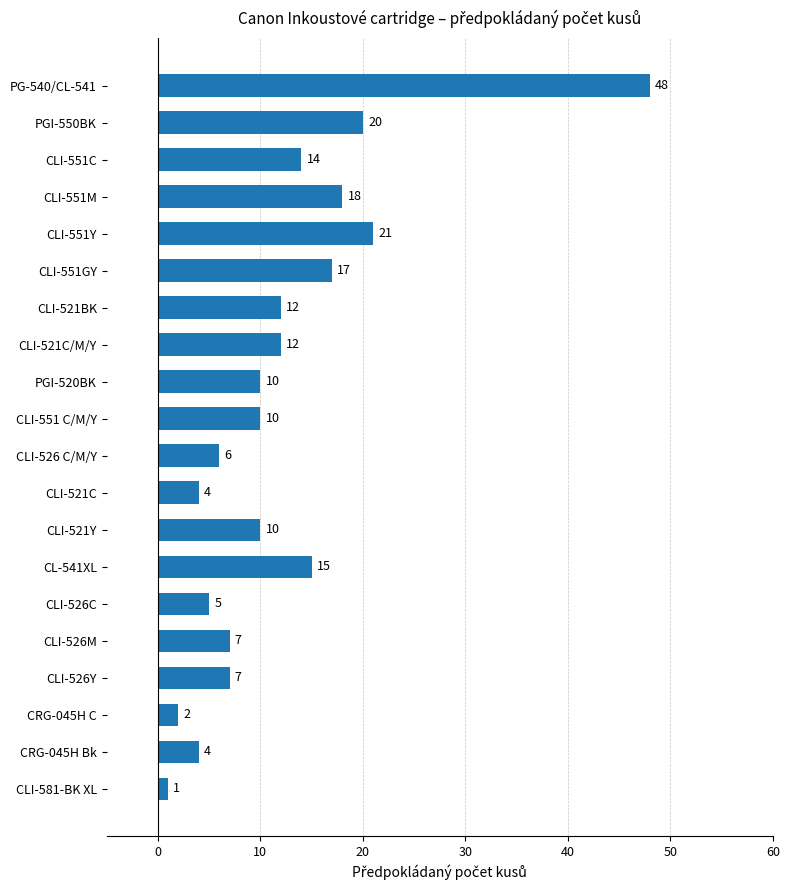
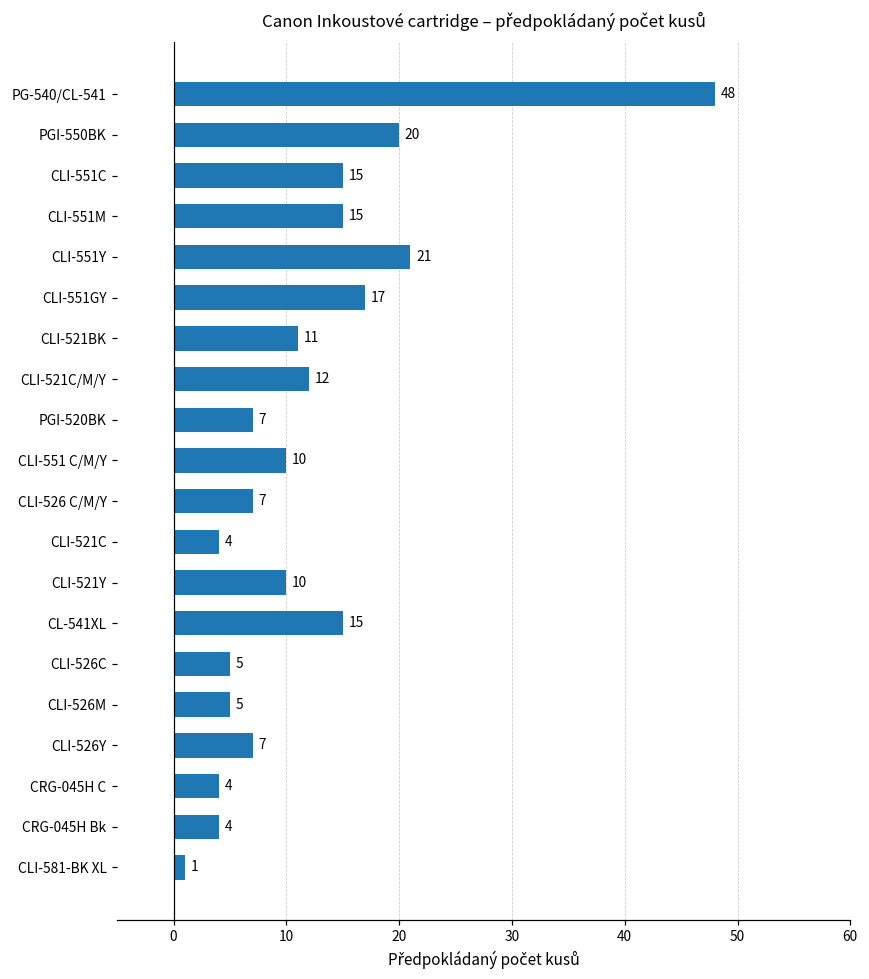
  {
    "PG-540/CL-541": 48,
    "PGI-550BK": 20,
-   "CLI-551C": 14,
-   "CLI-551M": 18,
+   "CLI-551C": 15,
+   "CLI-551M": 15,
    "CLI-551Y": 21,
    "CLI-551GY": 17,
-   "CLI-521BK": 12,
+   "CLI-521BK": 11,
    "CLI-521C/M/Y": 12,
-   "PGI-520BK": 10,
+   "PGI-520BK": 7,
    "CLI-551 C/M/Y": 10,
-   "CLI-526 C/M/Y": 6,
+   "CLI-526 C/M/Y": 7,
    "CLI-521C": 4,
    "CLI-521Y": 10,
    "CL-541XL": 15,
    "CLI-526C": 5,
-   "CLI-526M": 7,
+   "CLI-526M": 5,
    "CLI-526Y": 7,
-   "CRG-045H C": 2,
+   "CRG-045H C": 4,
    "CRG-045H Bk": 4,
    "CLI-581-BK XL": 1
  }
